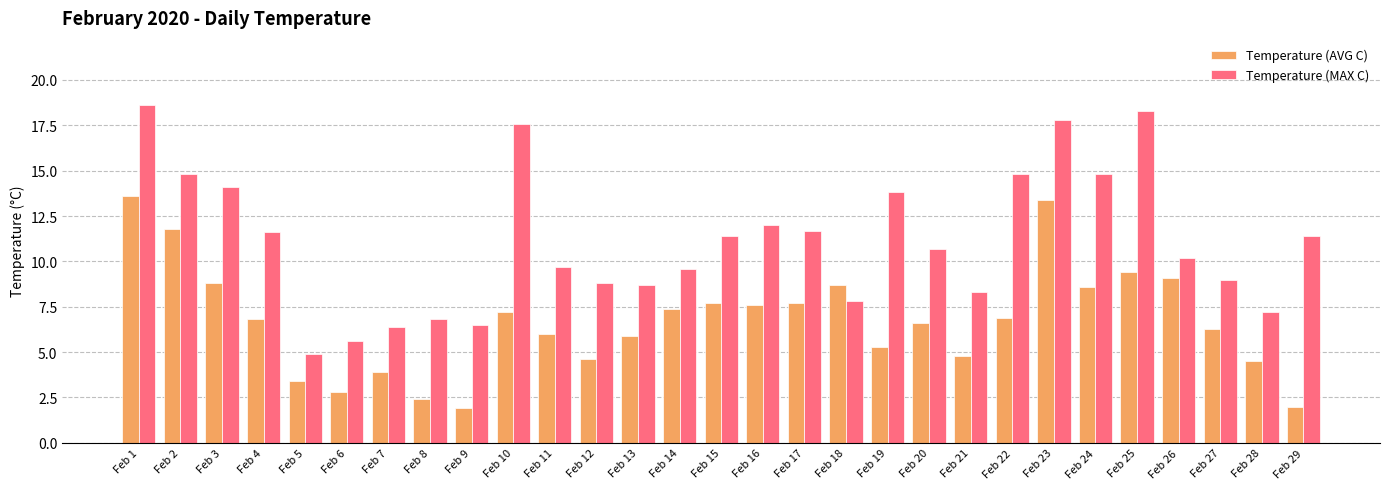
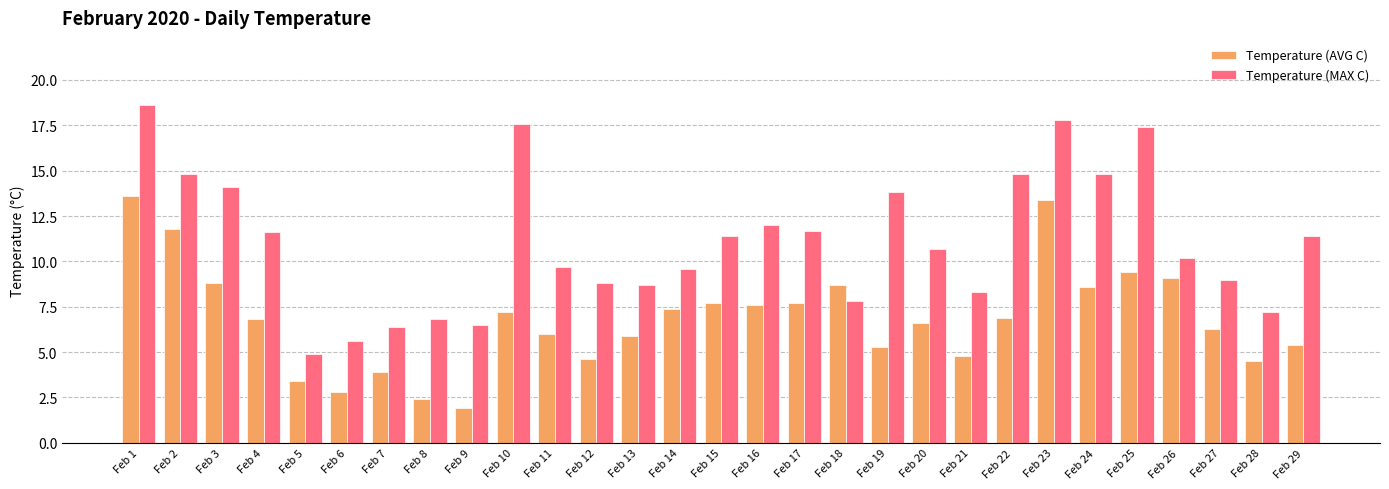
  {
    "Temperature (AVG C)": {
      "Feb 1": 13.6,
      "Feb 2": 11.8,
      "Feb 3": 8.8,
      "Feb 4": 6.8,
      "Feb 5": 3.4,
      "Feb 6": 2.8,
      "Feb 7": 3.9,
      "Feb 8": 2.4,
      "Feb 9": 1.9,
      "Feb 10": 7.2,
      "Feb 11": 6.0,
      "Feb 12": 4.6,
      "Feb 13": 5.9,
      "Feb 14": 7.4,
      "Feb 15": 7.7,
      "Feb 16": 7.6,
      "Feb 17": 7.7,
      "Feb 18": 8.7,
      "Feb 19": 5.3,
      "Feb 20": 6.6,
      "Feb 21": 4.8,
      "Feb 22": 6.9,
      "Feb 23": 13.4,
      "Feb 24": 8.6,
      "Feb 25": 9.4,
      "Feb 26": 9.1,
      "Feb 27": 6.3,
      "Feb 28": 4.5,
-     "Feb 29": 2.0
+     "Feb 29": 5.4
    },
    "Temperature (MAX C)": {
      "Feb 1": 18.6,
      "Feb 2": 14.8,
      "Feb 3": 14.1,
      "Feb 4": 11.6,
      "Feb 5": 4.9,
      "Feb 6": 5.6,
      "Feb 7": 6.4,
      "Feb 8": 6.8,
      "Feb 9": 6.5,
      "Feb 10": 17.6,
      "Feb 11": 9.7,
      "Feb 12": 8.8,
      "Feb 13": 8.7,
      "Feb 14": 9.6,
      "Feb 15": 11.4,
      "Feb 16": 12.0,
      "Feb 17": 11.7,
      "Feb 18": 7.8,
      "Feb 19": 13.8,
      "Feb 20": 10.7,
      "Feb 21": 8.3,
      "Feb 22": 14.8,
      "Feb 23": 17.8,
      "Feb 24": 14.8,
-     "Feb 25": 18.3,
+     "Feb 25": 17.4,
      "Feb 26": 10.2,
      "Feb 27": 9.0,
      "Feb 28": 7.2,
      "Feb 29": 11.4
    }
  }
